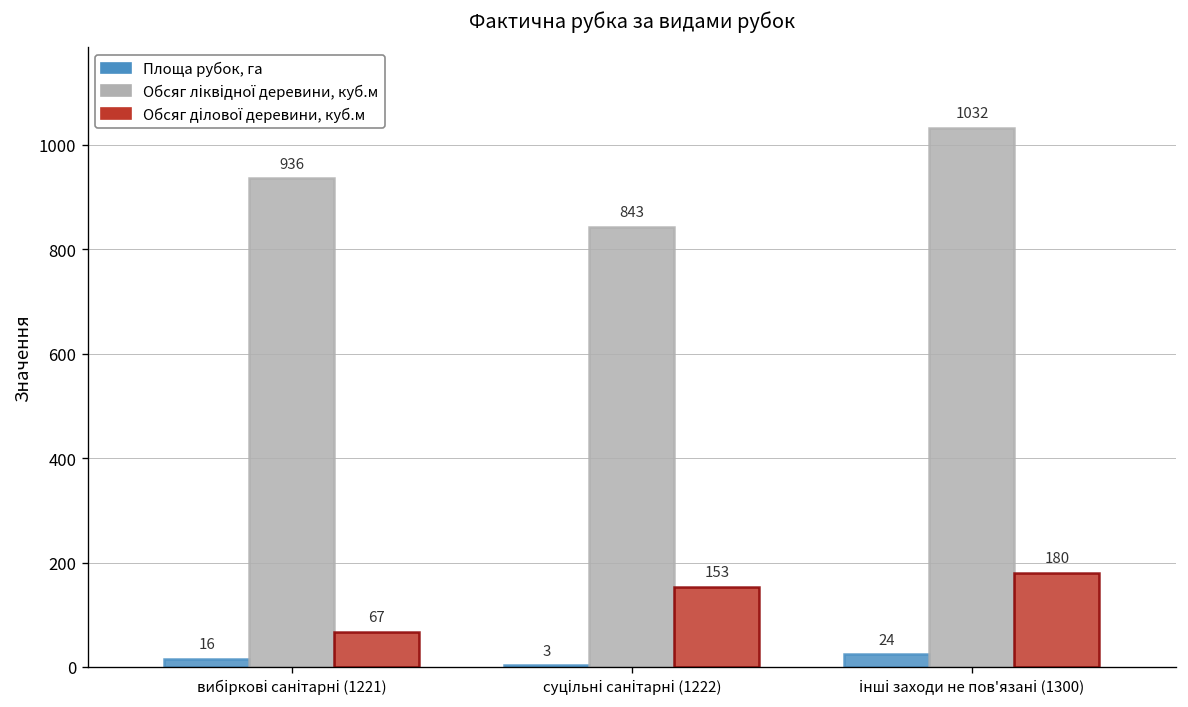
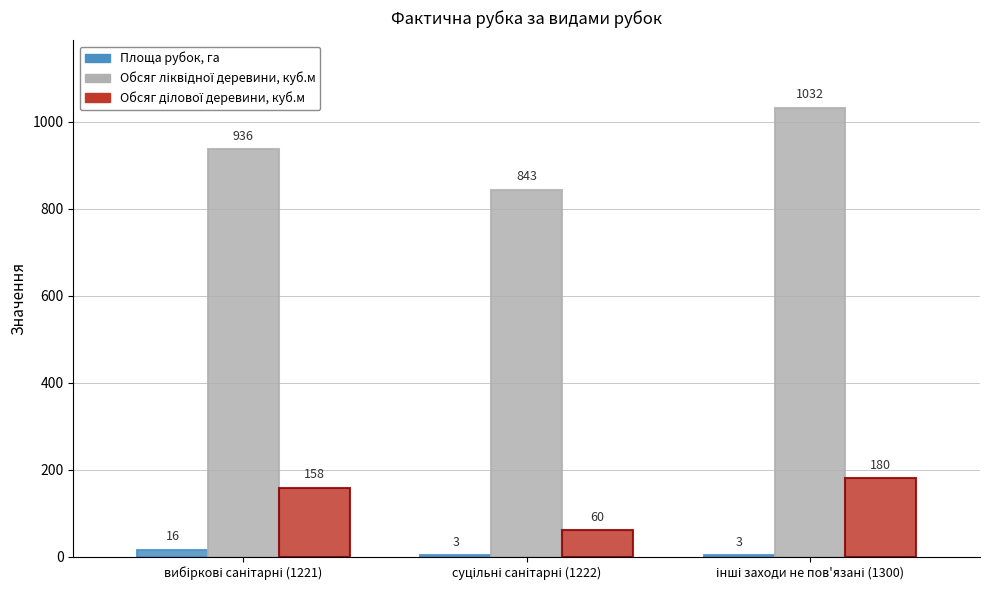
  {
    "Площа рубок, га": {
      "вибіркові санітарні (1221)": 16,
      "суцільні санітарні (1222)": 3,
-     "інші заходи не пов'язані (1300)": 24
+     "інші заходи не пов'язані (1300)": 3
    },
    "Обсяг ліквідної деревини, куб.м": {
      "вибіркові санітарні (1221)": 936,
      "суцільні санітарні (1222)": 843,
      "інші заходи не пов'язані (1300)": 1032
    },
    "Обсяг ділової деревини, куб.м": {
-     "вибіркові санітарні (1221)": 67,
-     "суцільні санітарні (1222)": 153,
+     "вибіркові санітарні (1221)": 158,
+     "суцільні санітарні (1222)": 60,
      "інші заходи не пов'язані (1300)": 180
    }
  }
